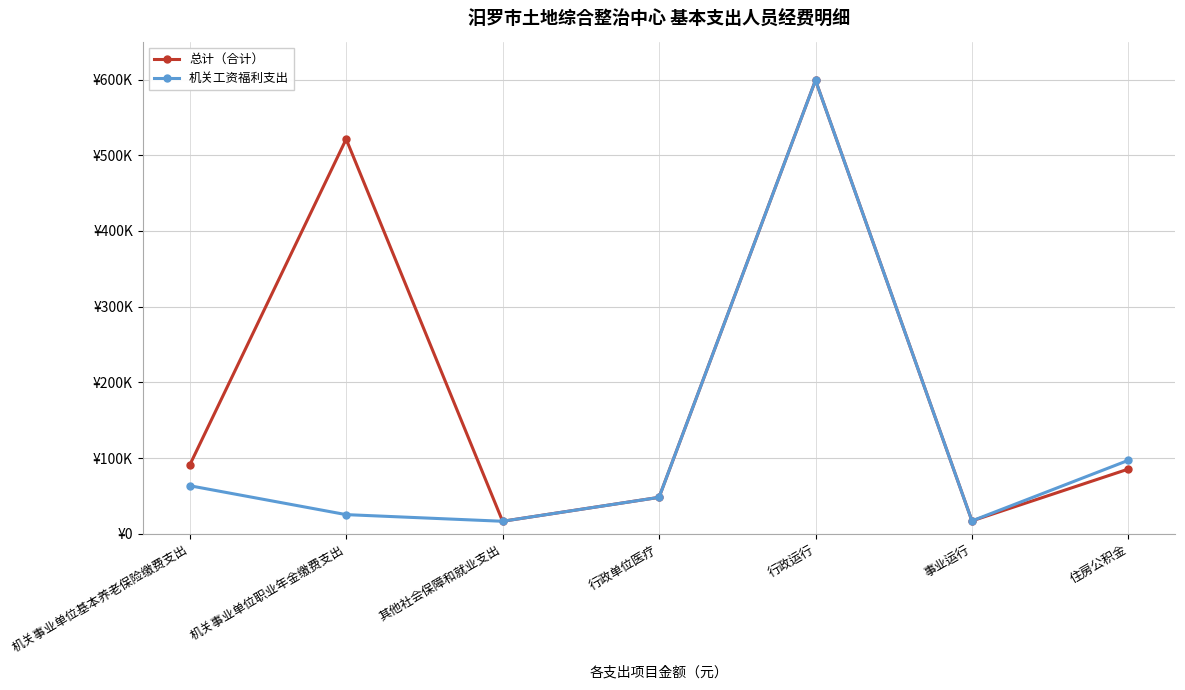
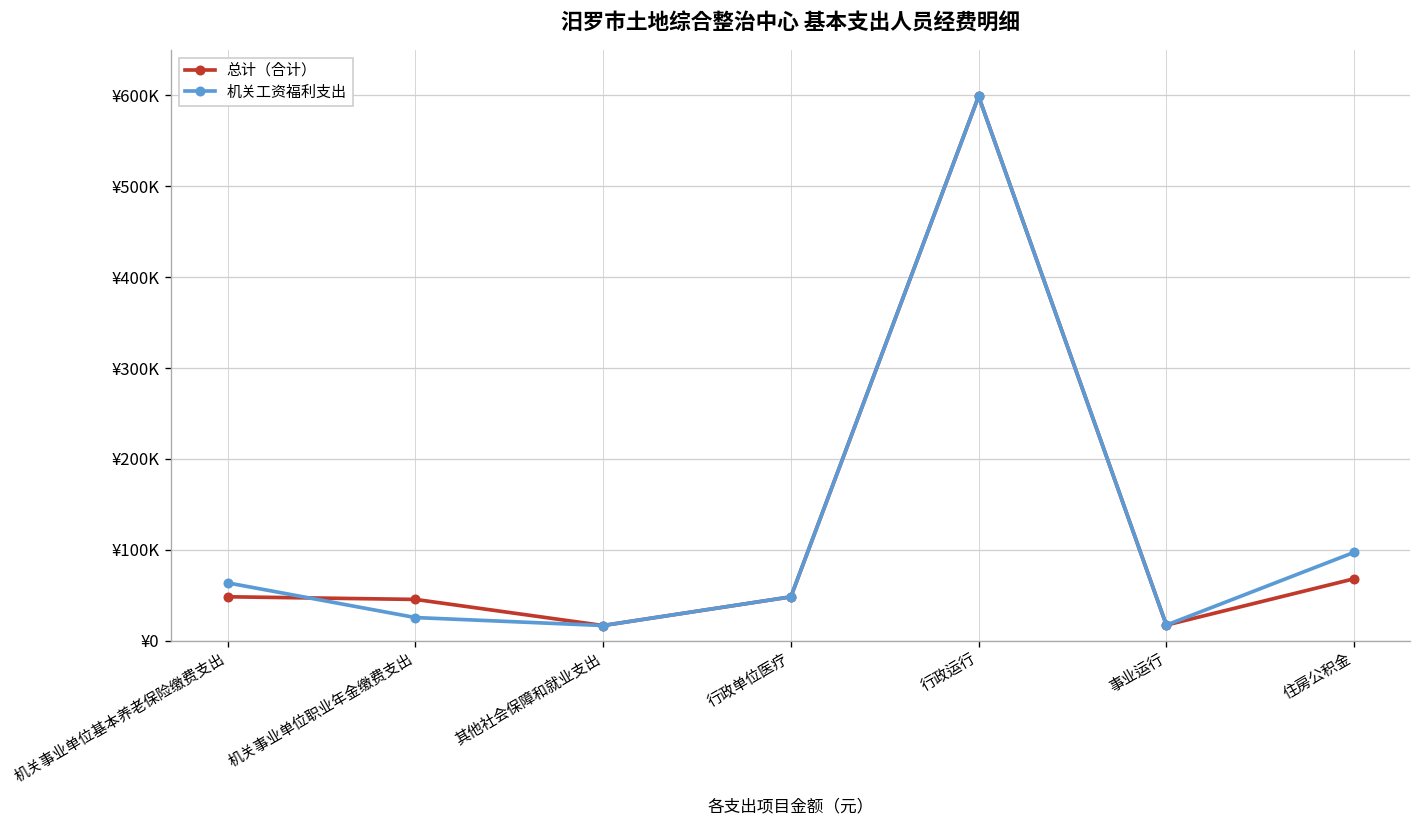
  {
    "总计（合计）": {
-     "机关事业单位基本养老保险缴费支出": "¥90000",
-     "机关事业单位职业年金缴费支出": "¥520000",
-     "住房公积金": "¥90000"
+     "机关事业单位基本养老保险缴费支出": "¥50000",
+     "机关事业单位职业年金缴费支出": "¥50000",
+     "住房公积金": "¥70000"
    },
    "机关工资福利支出": {
      "机关事业单位基本养老保险缴费支出": "¥60000",
      "机关事业单位职业年金缴费支出": "¥30000",
      "住房公积金": "¥100000"
    }
  }
